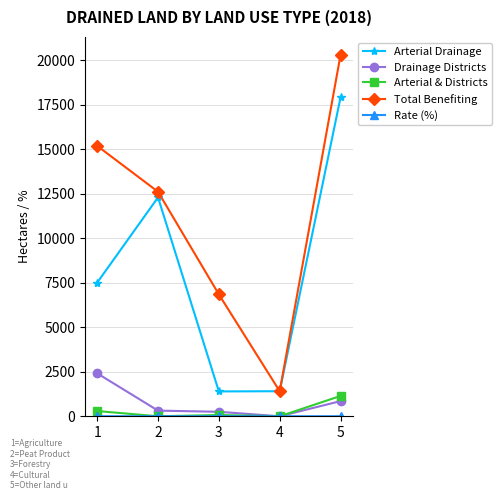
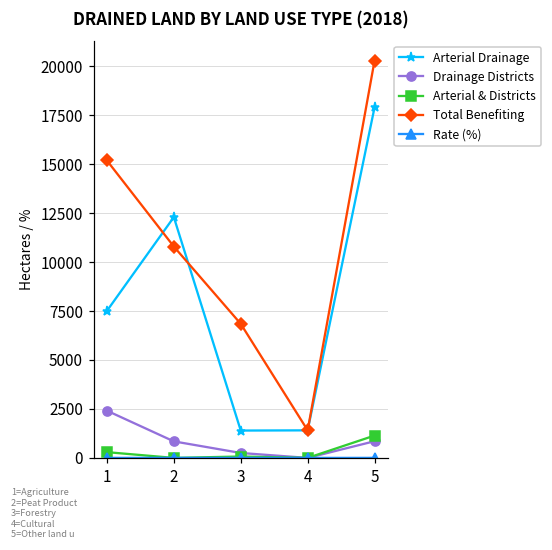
  {
    "Drainage Districts": {
      "1": 2400,
-     "2": 300,
+     "2": 800,
      "3": 300,
      "5": 900
    },
    "Arterial & Districts": {
      "1": 300,
      "5": 1100
    },
    "Total Benefiting": {
      "1": 15200,
-     "2": 12600,
+     "2": 10800,
      "3": 6800,
      "5": 20300
    }
  }
